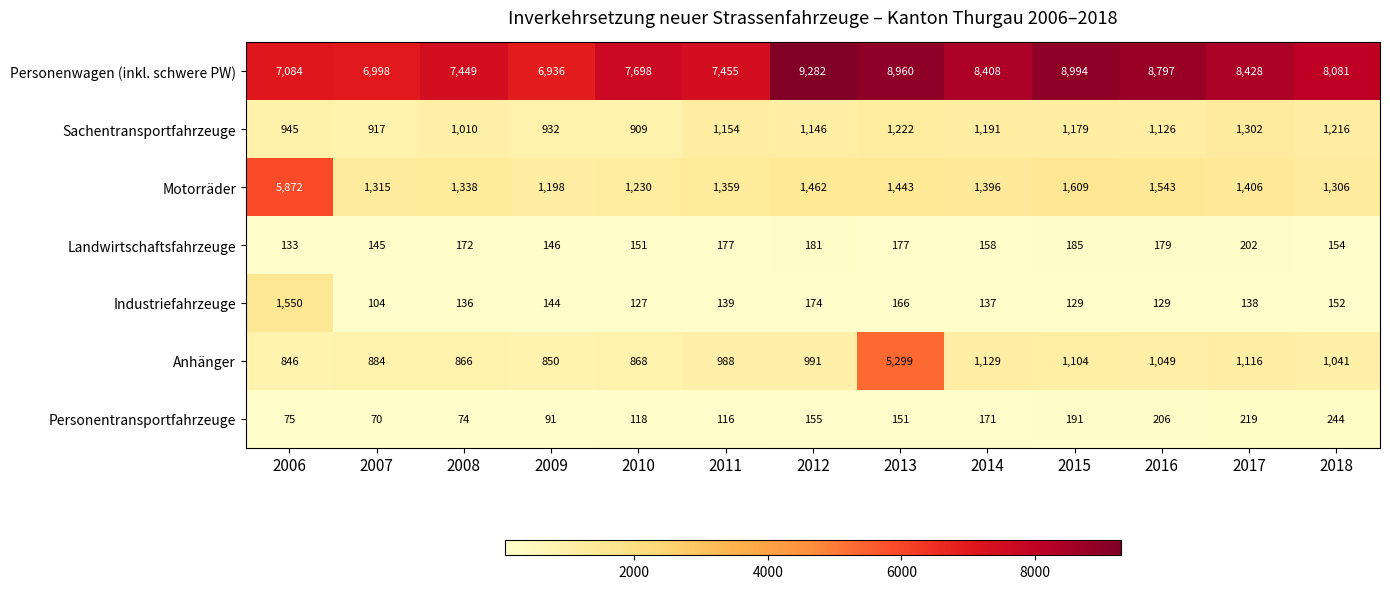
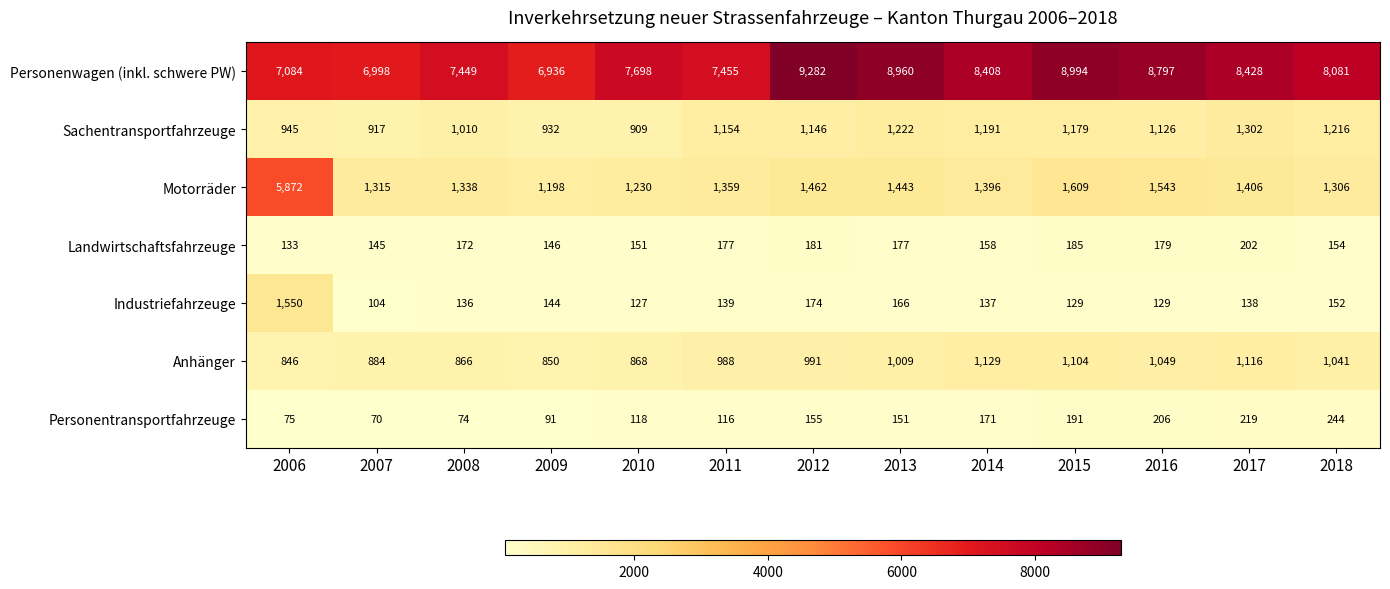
  {
    "Personenwagen (inkl. schwere PW)": {
      "2006": "7,084",
      "2007": "6,998",
      "2008": "7,449",
      "2009": "6,936",
      "2010": "7,698",
      "2011": "7,455",
      "2012": "9,282",
      "2013": "8,960",
      "2014": "8,408",
      "2015": "8,994",
      "2016": "8,797",
      "2017": "8,428",
      "2018": "8,081"
    },
    "Sachentransportfahrzeuge": {
      "2006": "945",
      "2007": "917",
      "2008": "1,010",
      "2009": "932",
      "2010": "909",
      "2011": "1,154",
      "2012": "1,146",
      "2013": "1,222",
      "2014": "1,191",
      "2015": "1,179",
      "2016": "1,126",
      "2017": "1,302",
      "2018": "1,216"
    },
    "Motorräder": {
      "2006": "5,872",
      "2007": "1,315",
      "2008": "1,338",
      "2009": "1,198",
      "2010": "1,230",
      "2011": "1,359",
      "2012": "1,462",
      "2013": "1,443",
      "2014": "1,396",
      "2015": "1,609",
      "2016": "1,543",
      "2017": "1,406",
      "2018": "1,306"
    },
    "Landwirtschaftsfahrzeuge": {
      "2006": "133",
      "2007": "145",
      "2008": "172",
      "2009": "146",
      "2010": "151",
      "2011": "177",
      "2012": "181",
      "2013": "177",
      "2014": "158",
      "2015": "185",
      "2016": "179",
      "2017": "202",
      "2018": "154"
    },
    "Industriefahrzeuge": {
      "2006": "1,550",
      "2007": "104",
      "2008": "136",
      "2009": "144",
      "2010": "127",
      "2011": "139",
      "2012": "174",
      "2013": "166",
      "2014": "137",
      "2015": "129",
      "2016": "129",
      "2017": "138",
      "2018": "152"
    },
    "Anhänger": {
      "2006": "846",
      "2007": "884",
      "2008": "866",
      "2009": "850",
      "2010": "868",
      "2011": "988",
      "2012": "991",
-     "2013": "5,299",
+     "2013": "1,009",
      "2014": "1,129",
      "2015": "1,104",
      "2016": "1,049",
      "2017": "1,116",
      "2018": "1,041"
    },
    "Personentransportfahrzeuge": {
      "2006": "75",
      "2007": "70",
      "2008": "74",
      "2009": "91",
      "2010": "118",
      "2011": "116",
      "2012": "155",
      "2013": "151",
      "2014": "171",
      "2015": "191",
      "2016": "206",
      "2017": "219",
      "2018": "244"
    }
  }
